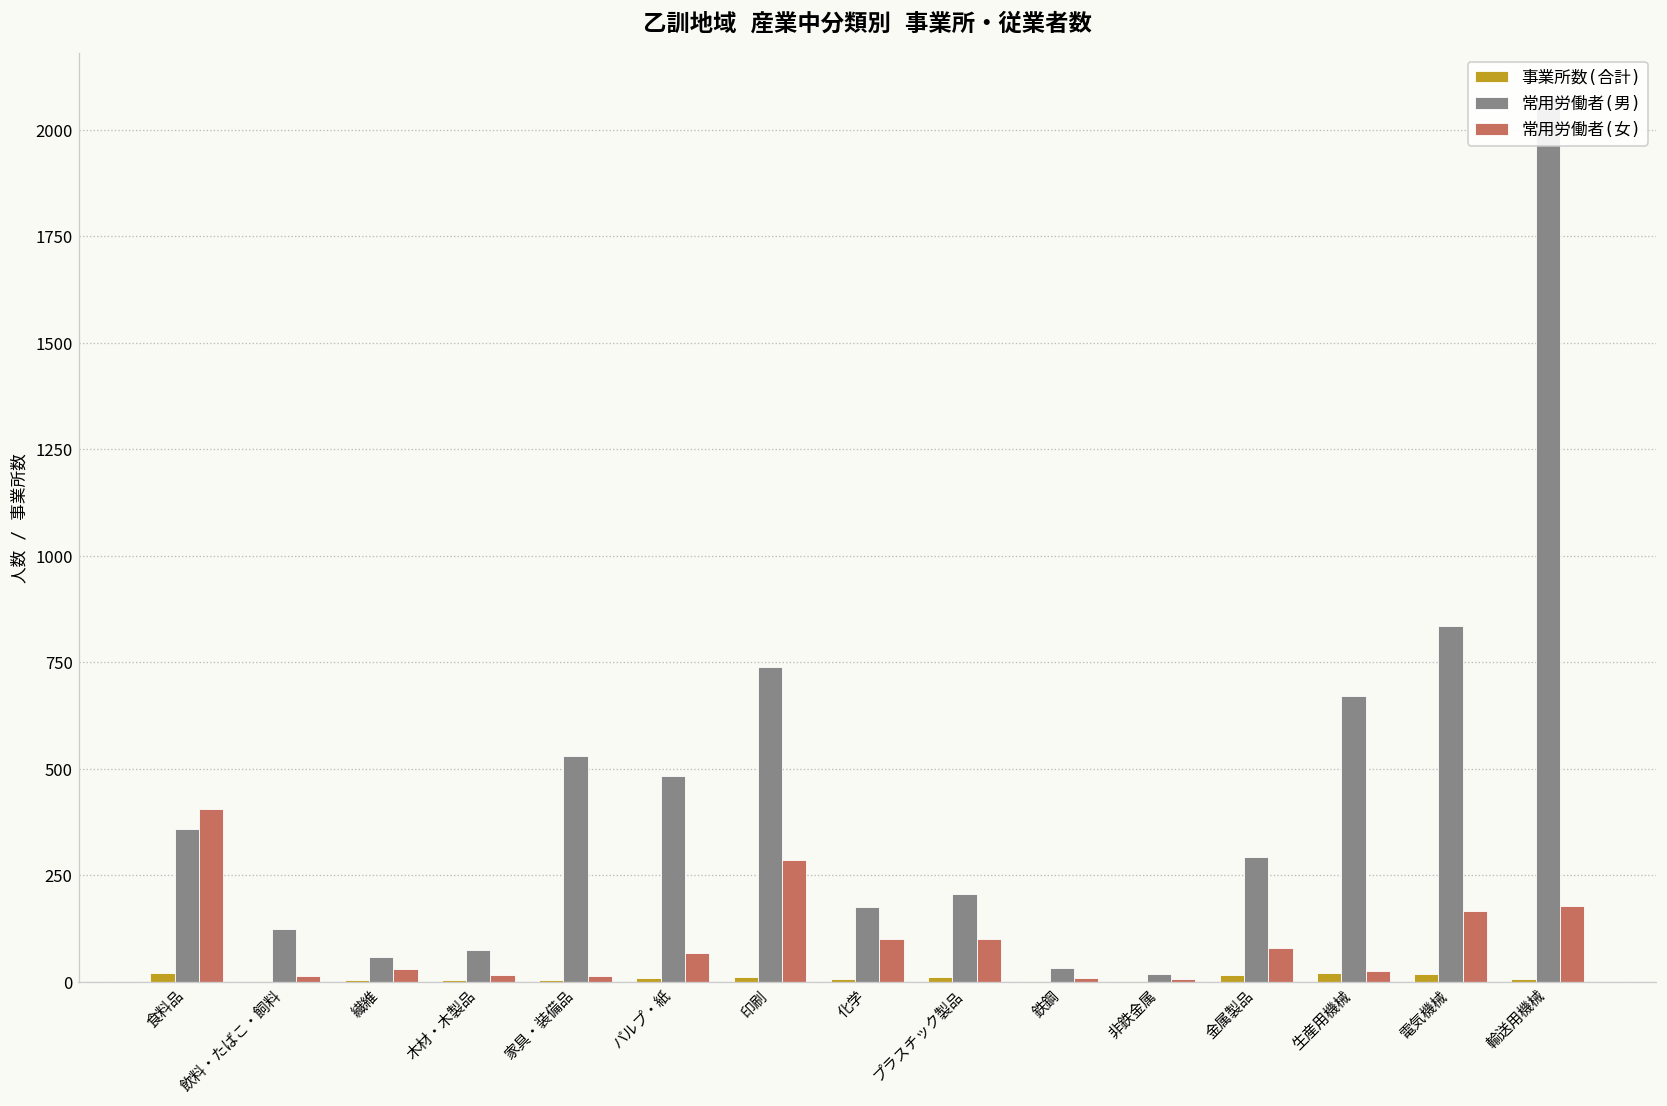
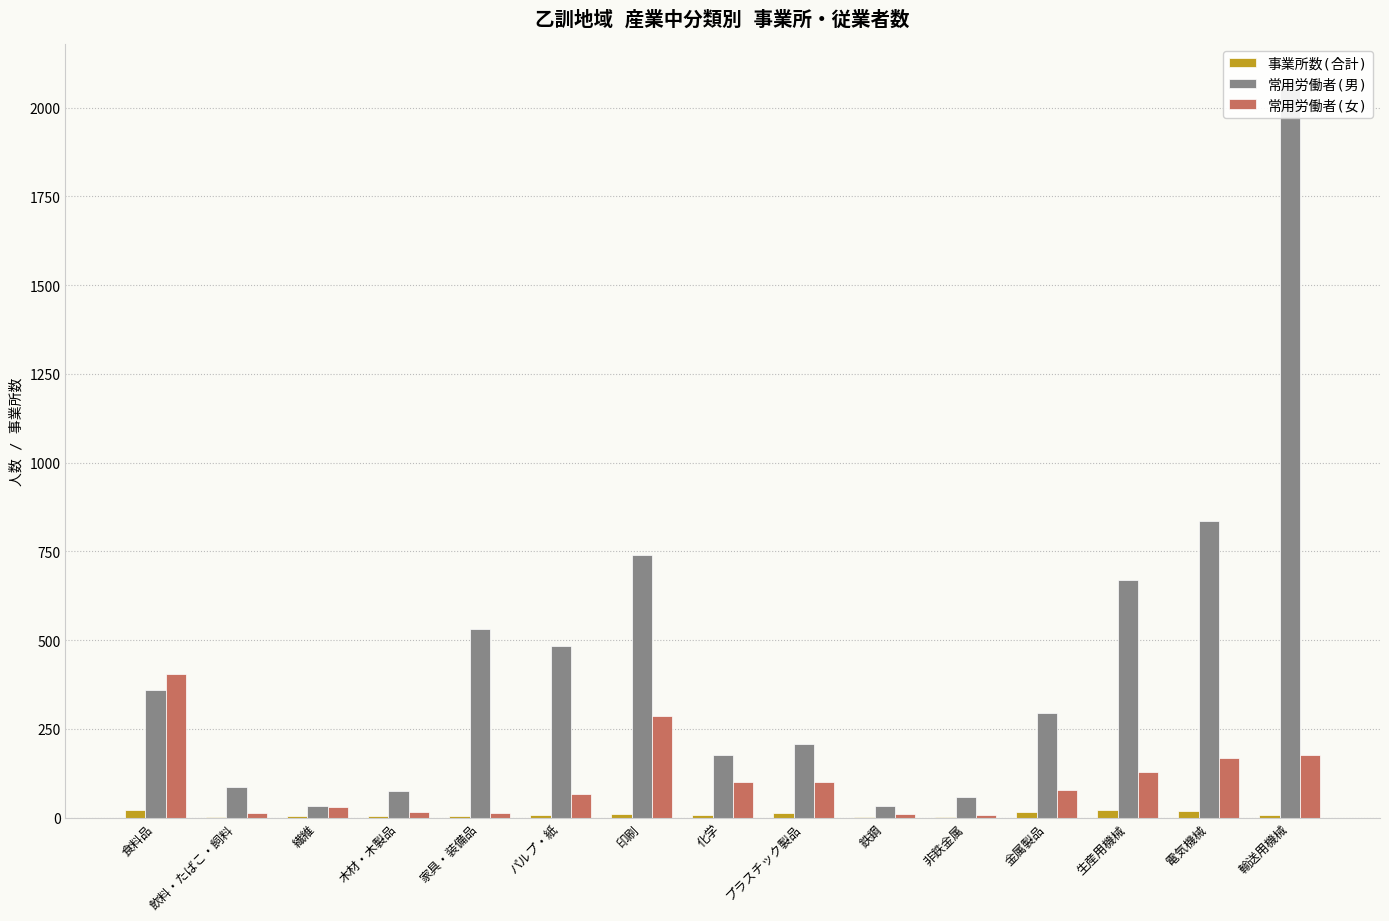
  {
    "事業所数(合計)": {
      "食料品": 20,
      "パルプ・紙": 10,
      "印刷": 10,
      "プラスチック製品": 10,
      "金属製品": 20,
      "生産用機械": 20,
      "電気機械": 20
    },
    "常用労働者(男)": {
      "食料品": 360,
-     "飲料・たばこ・飼料": 120,
-     "繊維": 60,
+     "飲料・たばこ・飼料": 90,
+     "繊維": 30,
      "木材・木製品": 70,
      "家具・装備品": 530,
      "パルプ・紙": 480,
      "印刷": 740,
      "化学": 180,
      "プラスチック製品": 210,
      "鉄鋼": 30,
-     "非鉄金属": 20,
+     "非鉄金属": 60,
      "金属製品": 290,
      "生産用機械": 670,
      "電気機械": 840
    },
    "常用労働者(女)": {
      "食料品": 410,
      "飲料・たばこ・飼料": 10,
      "繊維": 30,
      "木材・木製品": 20,
      "家具・装備品": 10,
      "パルプ・紙": 70,
      "印刷": 290,
      "化学": 100,
      "プラスチック製品": 100,
      "鉄鋼": 10,
      "金属製品": 80,
-     "生産用機械": 30,
+     "生産用機械": 130,
      "電気機械": 170,
      "輸送用機械": 180
    }
  }
